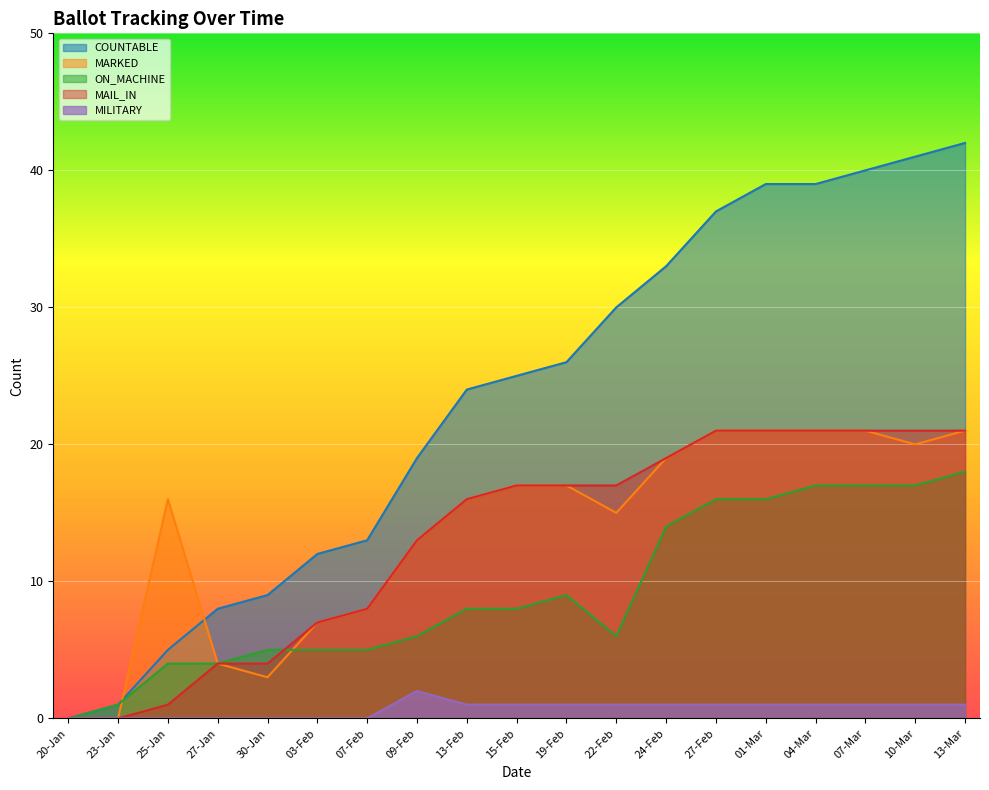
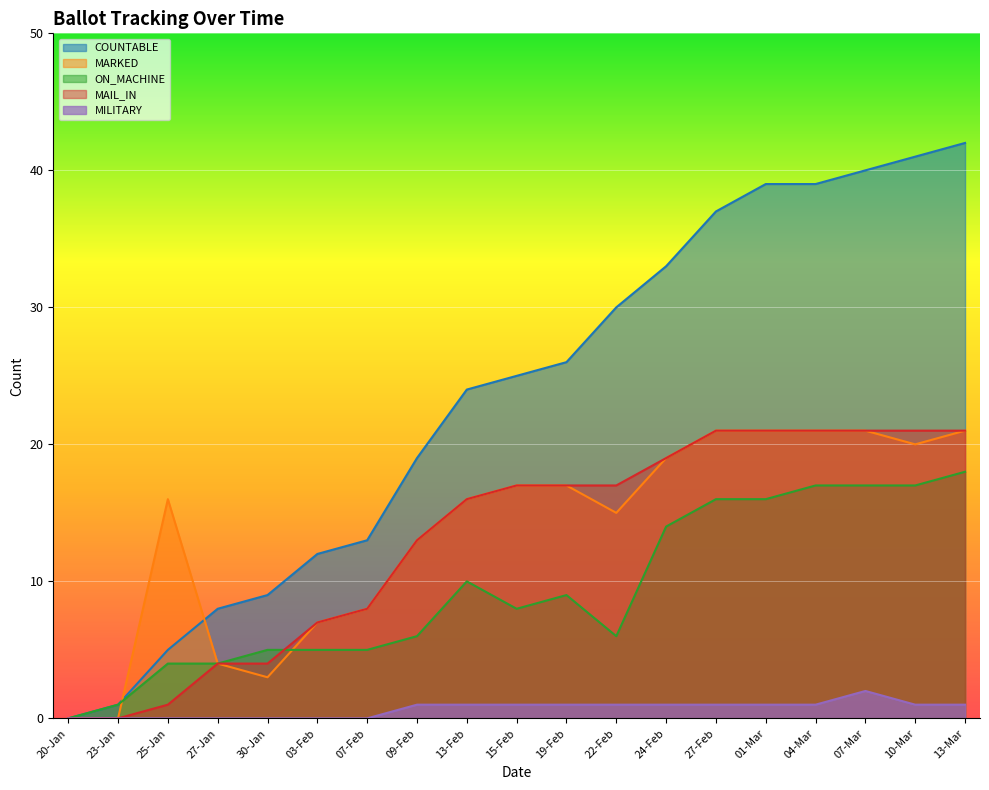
  {
    "COUNTABLE": {
      "25-Jan": 5,
      "27-Jan": 8,
      "30-Jan": 9,
      "03-Feb": 12,
      "07-Feb": 13,
      "09-Feb": 19,
      "13-Feb": 24,
      "15-Feb": 25,
      "19-Feb": 26,
      "22-Feb": 30,
      "24-Feb": 33,
      "27-Feb": 37,
      "01-Mar": 39,
      "04-Mar": 39,
      "07-Mar": 40,
      "10-Mar": 41,
      "13-Mar": 42
    },
    "MARKED": {
      "25-Jan": 16,
      "30-Jan": 3,
      "22-Feb": 15,
      "10-Mar": 20
    },
    "ON_MACHINE": {
      "25-Jan": 4,
      "30-Jan": 5,
      "03-Feb": 5,
      "07-Feb": 5,
      "09-Feb": 6,
-     "13-Feb": 8,
+     "13-Feb": 10,
      "15-Feb": 8,
      "19-Feb": 9,
      "22-Feb": 6,
      "24-Feb": 14,
      "27-Feb": 16,
      "01-Mar": 16,
      "04-Mar": 17,
      "07-Mar": 17,
      "10-Mar": 17,
      "13-Mar": 18
    },
    "MAIL_IN": {
      "25-Jan": 1,
      "30-Jan": 4,
      "22-Feb": 17,
      "10-Mar": 21
    },
    "MILITARY": {
      "25-Jan": 0,
      "27-Jan": 0,
      "30-Jan": 0,
      "03-Feb": 0,
      "07-Feb": 0,
-     "09-Feb": 2,
+     "09-Feb": 1,
      "13-Feb": 1,
      "15-Feb": 1,
      "19-Feb": 1,
      "22-Feb": 1,
      "24-Feb": 1,
      "27-Feb": 1,
      "01-Mar": 1,
      "04-Mar": 1,
-     "07-Mar": 1,
+     "07-Mar": 2,
      "10-Mar": 1,
      "13-Mar": 1
    }
  }
